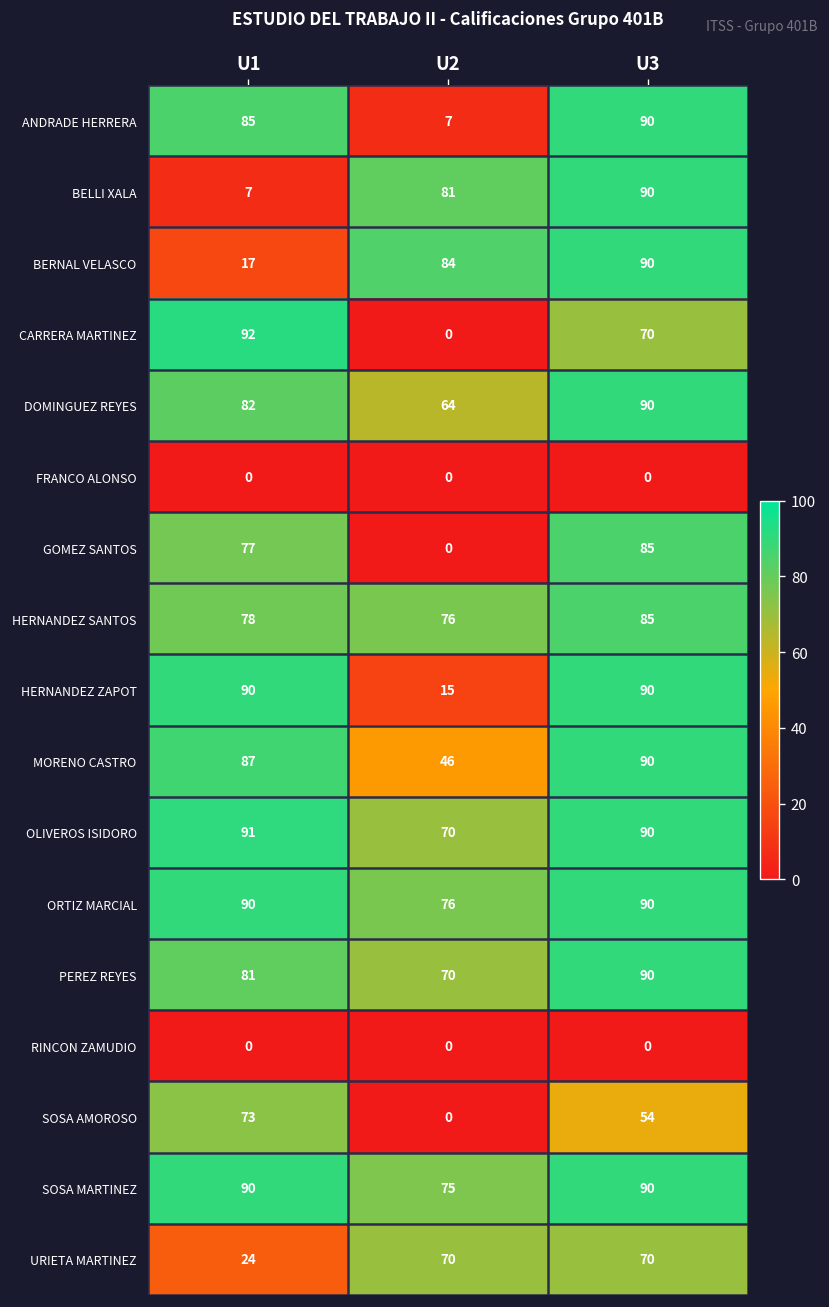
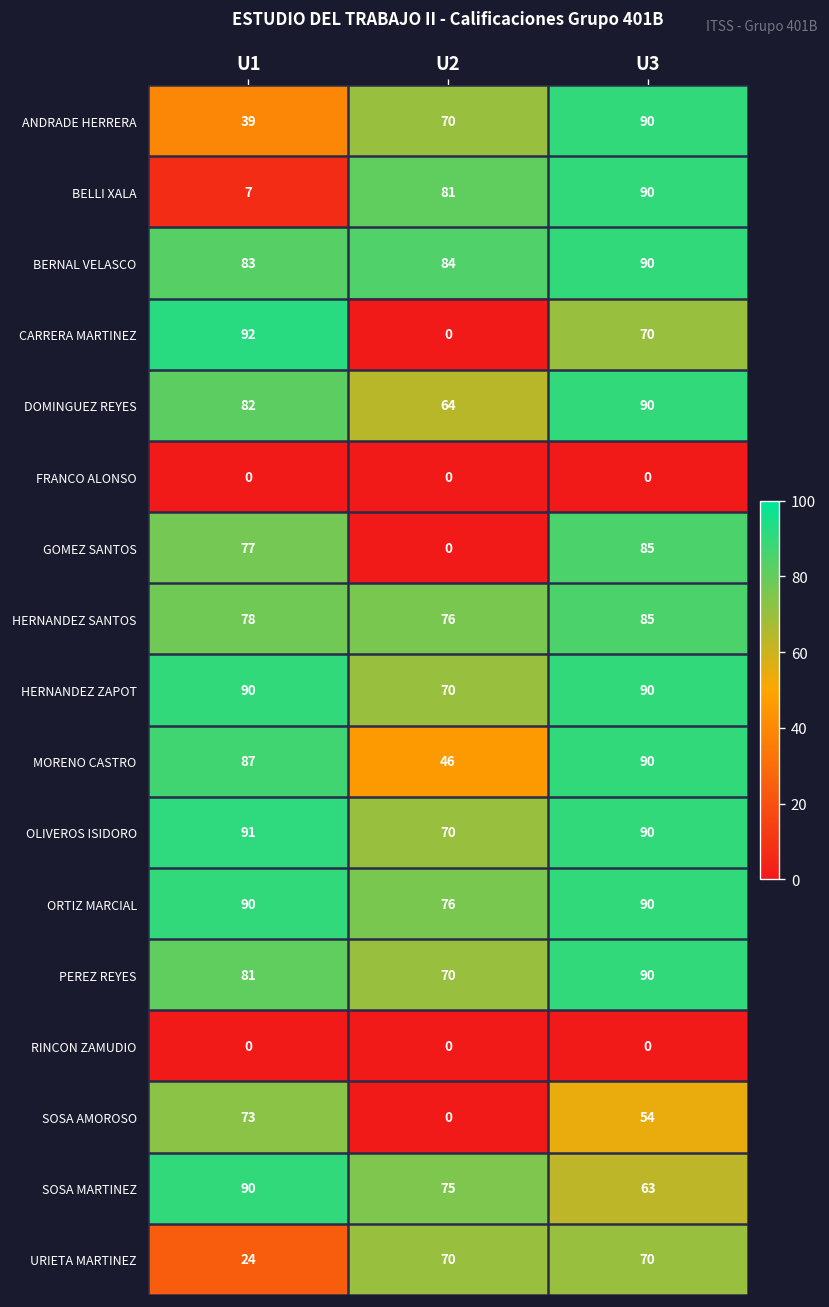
  {
    "ANDRADE HERRERA": {
-     "U1": 85,
-     "U2": 7,
+     "U1": 39,
+     "U2": 70,
      "U3": 90
    },
    "BELLI XALA": {
      "U1": 7,
      "U2": 81,
      "U3": 90
    },
    "BERNAL VELASCO": {
-     "U1": 17,
+     "U1": 83,
      "U2": 84,
      "U3": 90
    },
    "CARRERA MARTINEZ": {
      "U1": 92,
      "U2": 0,
      "U3": 70
    },
    "DOMINGUEZ REYES": {
      "U1": 82,
      "U2": 64,
      "U3": 90
    },
    "FRANCO ALONSO": {
      "U1": 0,
      "U2": 0,
      "U3": 0
    },
    "GOMEZ SANTOS": {
      "U1": 77,
      "U2": 0,
      "U3": 85
    },
    "HERNANDEZ SANTOS": {
      "U1": 78,
      "U2": 76,
      "U3": 85
    },
    "HERNANDEZ ZAPOT": {
      "U1": 90,
-     "U2": 15,
+     "U2": 70,
      "U3": 90
    },
    "MORENO CASTRO": {
      "U1": 87,
      "U2": 46,
      "U3": 90
    },
    "OLIVEROS ISIDORO": {
      "U1": 91,
      "U2": 70,
      "U3": 90
    },
    "ORTIZ MARCIAL": {
      "U1": 90,
      "U2": 76,
      "U3": 90
    },
    "PEREZ REYES": {
      "U1": 81,
      "U2": 70,
      "U3": 90
    },
    "RINCON ZAMUDIO": {
      "U1": 0,
      "U2": 0,
      "U3": 0
    },
    "SOSA AMOROSO": {
      "U1": 73,
      "U2": 0,
      "U3": 54
    },
    "SOSA MARTINEZ": {
      "U1": 90,
      "U2": 75,
-     "U3": 90
+     "U3": 63
    },
    "URIETA MARTINEZ": {
      "U1": 24,
      "U2": 70,
      "U3": 70
    }
  }
